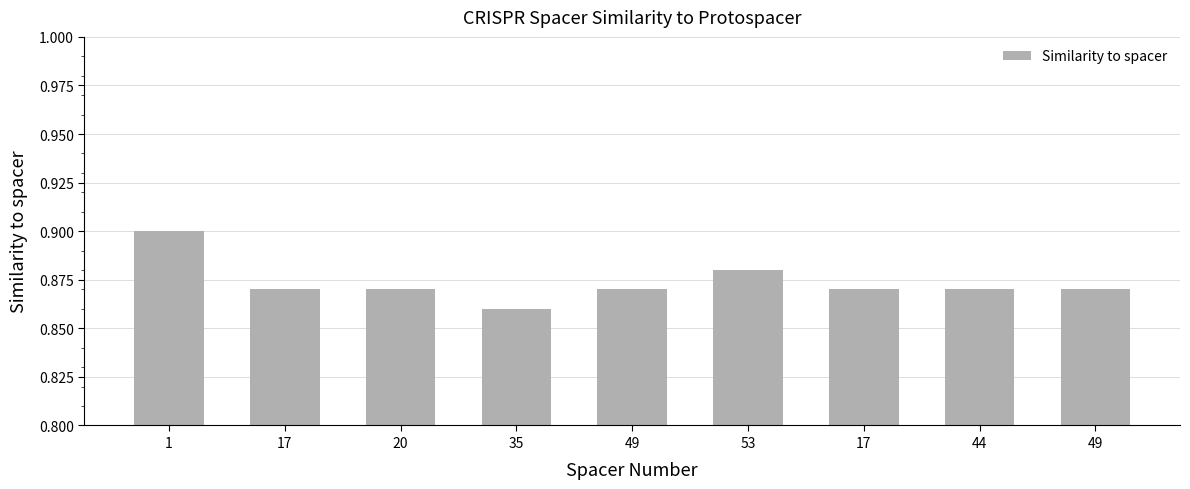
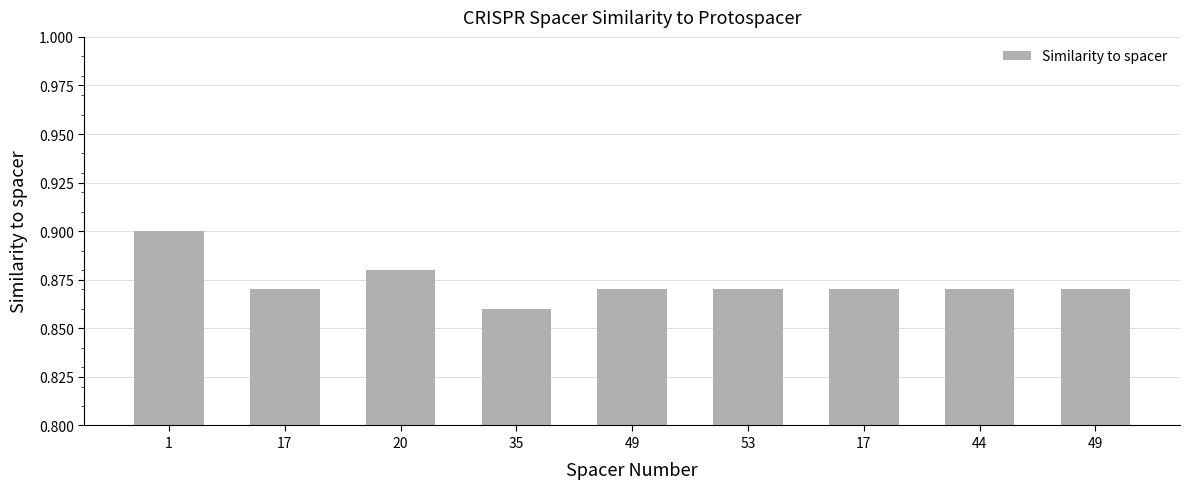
  {
    "1": 0.90,
-   "20": 0.87,
+   "20": 0.88,
    "35": 0.86,
-   "53": 0.88,
+   "53": 0.87,
    "44": 0.87
  }
